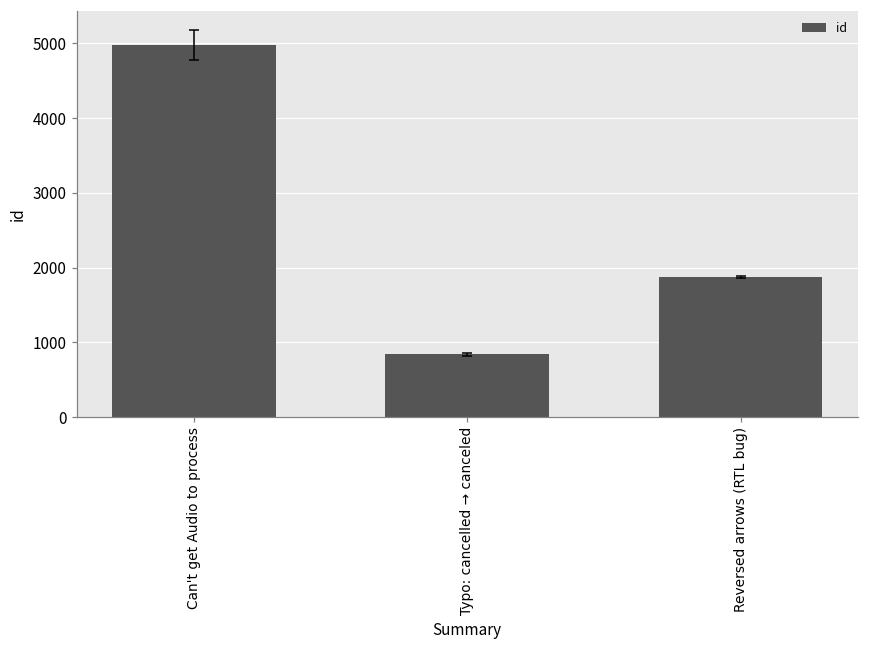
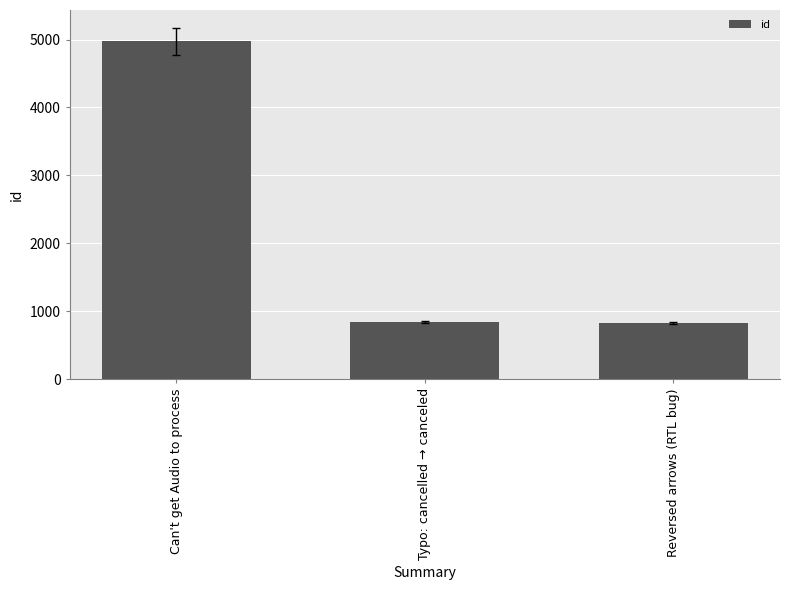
  {
    "id": {
      "Can't get Audio to process": 5000,
      "Typo: cancelled → canceled": 800,
-     "Reversed arrows (RTL bug)": 1900
+     "Reversed arrows (RTL bug)": 800
    }
  }
